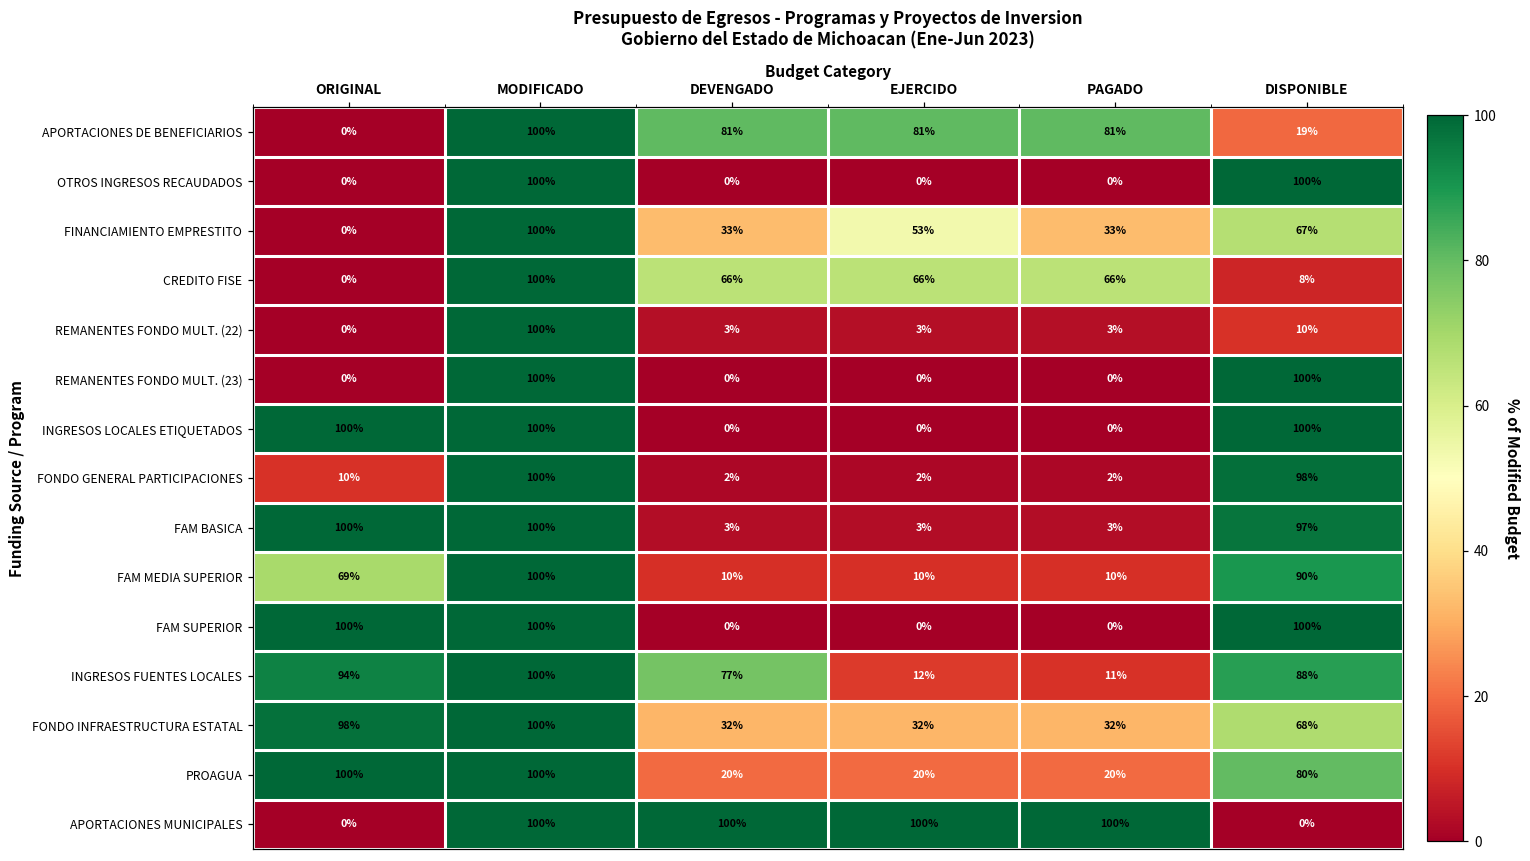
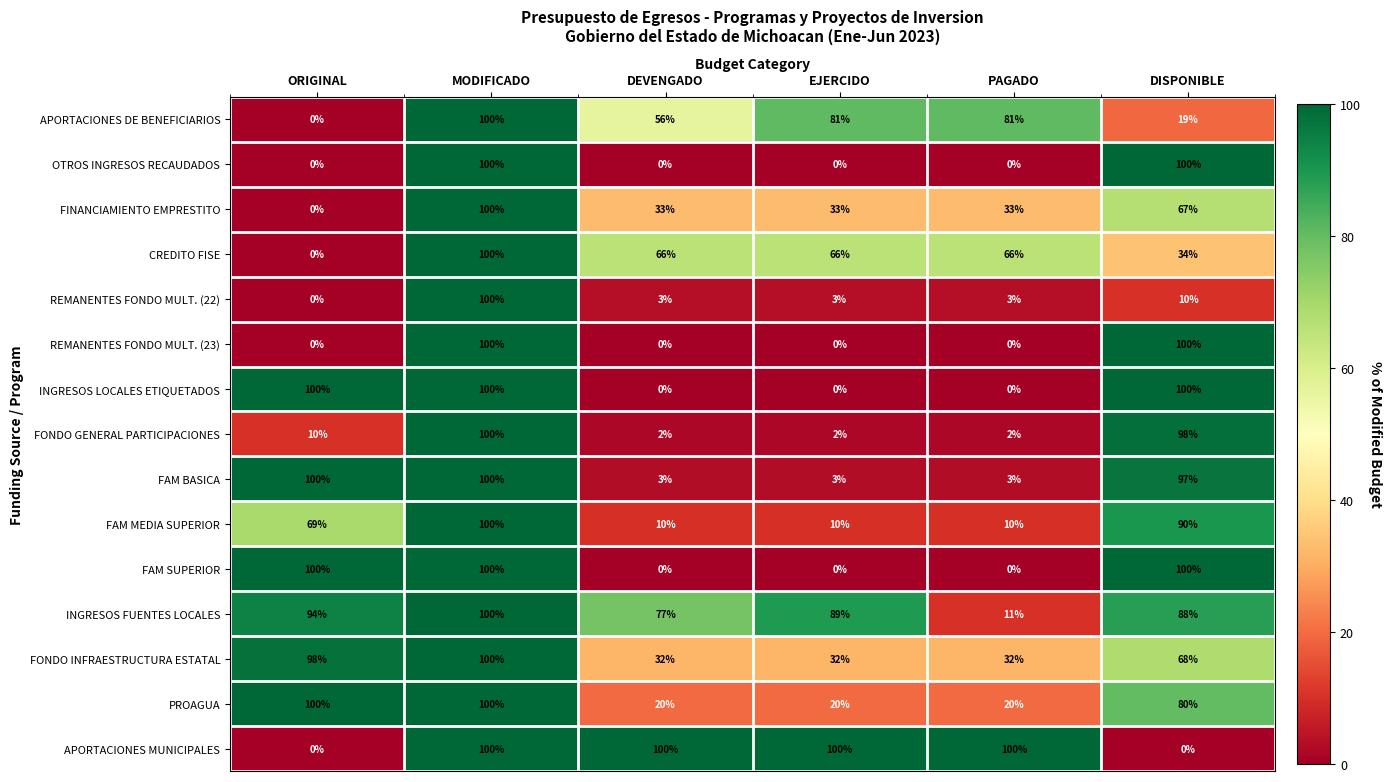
  {
    "APORTACIONES DE BENEFICIARIOS": {
      "ORIGINAL": "0%",
      "MODIFICADO": "100%",
-     "DEVENGADO": "81%",
+     "DEVENGADO": "56%",
      "EJERCIDO": "81%",
      "PAGADO": "81%",
      "DISPONIBLE": "19%"
    },
    "OTROS INGRESOS RECAUDADOS": {
      "ORIGINAL": "0%",
      "MODIFICADO": "100%",
      "DEVENGADO": "0%",
      "EJERCIDO": "0%",
      "PAGADO": "0%",
      "DISPONIBLE": "100%"
    },
    "FINANCIAMIENTO EMPRESTITO": {
      "ORIGINAL": "0%",
      "MODIFICADO": "100%",
      "DEVENGADO": "33%",
-     "EJERCIDO": "53%",
+     "EJERCIDO": "33%",
      "PAGADO": "33%",
      "DISPONIBLE": "67%"
    },
    "CREDITO FISE": {
      "ORIGINAL": "0%",
      "MODIFICADO": "100%",
      "DEVENGADO": "66%",
      "EJERCIDO": "66%",
      "PAGADO": "66%",
-     "DISPONIBLE": "8%"
+     "DISPONIBLE": "34%"
    },
    "REMANENTES FONDO MULT. (22)": {
      "ORIGINAL": "0%",
      "MODIFICADO": "100%",
      "DEVENGADO": "3%",
      "EJERCIDO": "3%",
      "PAGADO": "3%",
      "DISPONIBLE": "10%"
    },
    "REMANENTES FONDO MULT. (23)": {
      "ORIGINAL": "0%",
      "MODIFICADO": "100%",
      "DEVENGADO": "0%",
      "EJERCIDO": "0%",
      "PAGADO": "0%",
      "DISPONIBLE": "100%"
    },
    "INGRESOS LOCALES ETIQUETADOS": {
      "ORIGINAL": "100%",
      "MODIFICADO": "100%",
      "DEVENGADO": "0%",
      "EJERCIDO": "0%",
      "PAGADO": "0%",
      "DISPONIBLE": "100%"
    },
    "FONDO GENERAL PARTICIPACIONES": {
      "ORIGINAL": "10%",
      "MODIFICADO": "100%",
      "DEVENGADO": "2%",
      "EJERCIDO": "2%",
      "PAGADO": "2%",
      "DISPONIBLE": "98%"
    },
    "FAM BASICA": {
      "ORIGINAL": "100%",
      "MODIFICADO": "100%",
      "DEVENGADO": "3%",
      "EJERCIDO": "3%",
      "PAGADO": "3%",
      "DISPONIBLE": "97%"
    },
    "FAM MEDIA SUPERIOR": {
      "ORIGINAL": "69%",
      "MODIFICADO": "100%",
      "DEVENGADO": "10%",
      "EJERCIDO": "10%",
      "PAGADO": "10%",
      "DISPONIBLE": "90%"
    },
    "FAM SUPERIOR": {
      "ORIGINAL": "100%",
      "MODIFICADO": "100%",
      "DEVENGADO": "0%",
      "EJERCIDO": "0%",
      "PAGADO": "0%",
      "DISPONIBLE": "100%"
    },
    "INGRESOS FUENTES LOCALES": {
      "ORIGINAL": "94%",
      "MODIFICADO": "100%",
      "DEVENGADO": "77%",
-     "EJERCIDO": "12%",
+     "EJERCIDO": "89%",
      "PAGADO": "11%",
      "DISPONIBLE": "88%"
    },
    "FONDO INFRAESTRUCTURA ESTATAL": {
      "ORIGINAL": "98%",
      "MODIFICADO": "100%",
      "DEVENGADO": "32%",
      "EJERCIDO": "32%",
      "PAGADO": "32%",
      "DISPONIBLE": "68%"
    },
    "PROAGUA": {
      "ORIGINAL": "100%",
      "MODIFICADO": "100%",
      "DEVENGADO": "20%",
      "EJERCIDO": "20%",
      "PAGADO": "20%",
      "DISPONIBLE": "80%"
    },
    "APORTACIONES MUNICIPALES": {
      "ORIGINAL": "0%",
      "MODIFICADO": "100%",
      "DEVENGADO": "100%",
      "EJERCIDO": "100%",
      "PAGADO": "100%",
      "DISPONIBLE": "0%"
    }
  }
